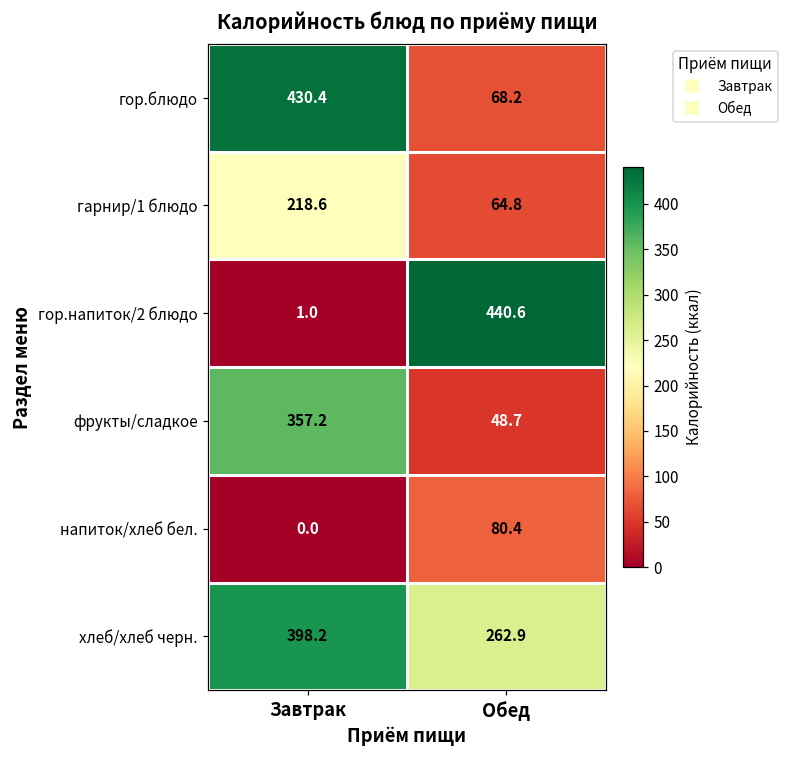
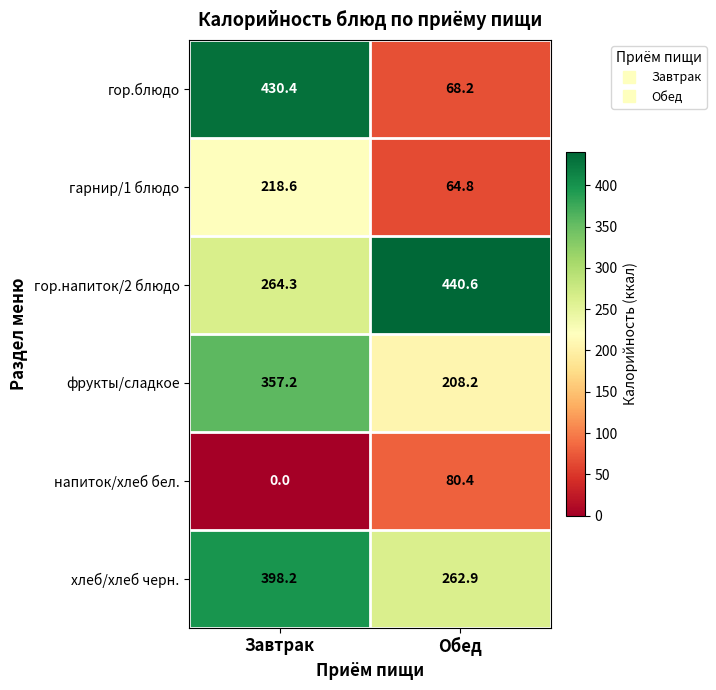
  {
    "гор.блюдо": {
      "Завтрак": 430.4,
      "Обед": 68.2
    },
    "гарнир/1 блюдо": {
      "Завтрак": 218.6,
      "Обед": 64.8
    },
    "гор.напиток/2 блюдо": {
-     "Завтрак": 1.0,
+     "Завтрак": 264.3,
      "Обед": 440.6
    },
    "фрукты/сладкое": {
      "Завтрак": 357.2,
-     "Обед": 48.7
+     "Обед": 208.2
    },
    "напиток/хлеб бел.": {
      "Завтрак": 0.0,
      "Обед": 80.4
    },
    "хлеб/хлеб черн.": {
      "Завтрак": 398.2,
      "Обед": 262.9
    }
  }
